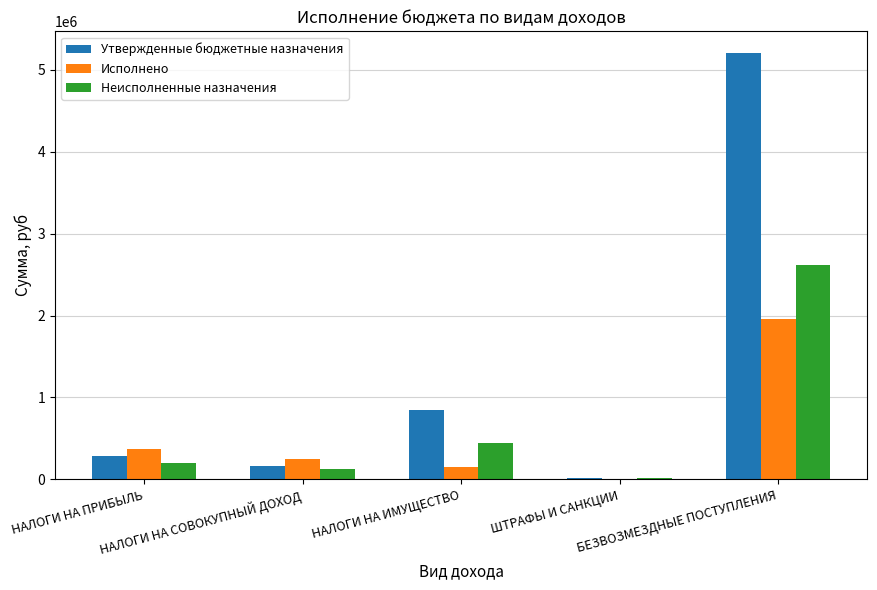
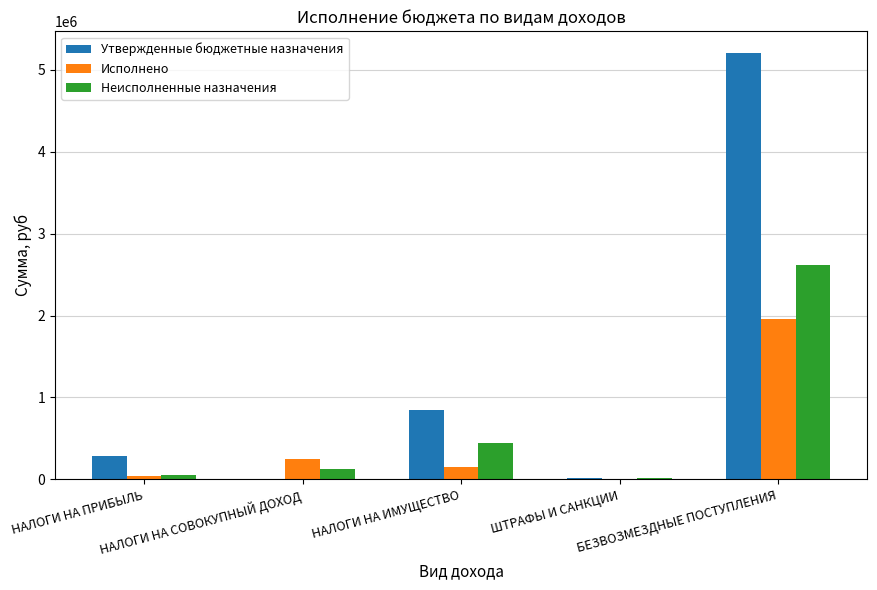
  {
    "Утвержденные бюджетные назначения": {
      "НАЛОГИ НА ПРИБЫЛЬ": 300000,
-     "НАЛОГИ НА СОВОКУПНЫЙ ДОХОД": 200000,
+     "НАЛОГИ НА СОВОКУПНЫЙ ДОХОД": 0,
      "НАЛОГИ НА ИМУЩЕСТВО": 800000,
      "БЕЗВОЗМЕЗДНЫЕ ПОСТУПЛЕНИЯ": 5200000
    },
    "Исполнено": {
-     "НАЛОГИ НА ПРИБЫЛЬ": 400000,
+     "НАЛОГИ НА ПРИБЫЛЬ": 0,
      "НАЛОГИ НА СОВОКУПНЫЙ ДОХОД": 200000,
      "НАЛОГИ НА ИМУЩЕСТВО": 200000,
      "БЕЗВОЗМЕЗДНЫЕ ПОСТУПЛЕНИЯ": 2000000
    },
    "Неисполненные назначения": {
-     "НАЛОГИ НА ПРИБЫЛЬ": 200000,
+     "НАЛОГИ НА ПРИБЫЛЬ": 100000,
      "НАЛОГИ НА СОВОКУПНЫЙ ДОХОД": 100000,
      "НАЛОГИ НА ИМУЩЕСТВО": 400000,
      "БЕЗВОЗМЕЗДНЫЕ ПОСТУПЛЕНИЯ": 2600000
    }
  }
